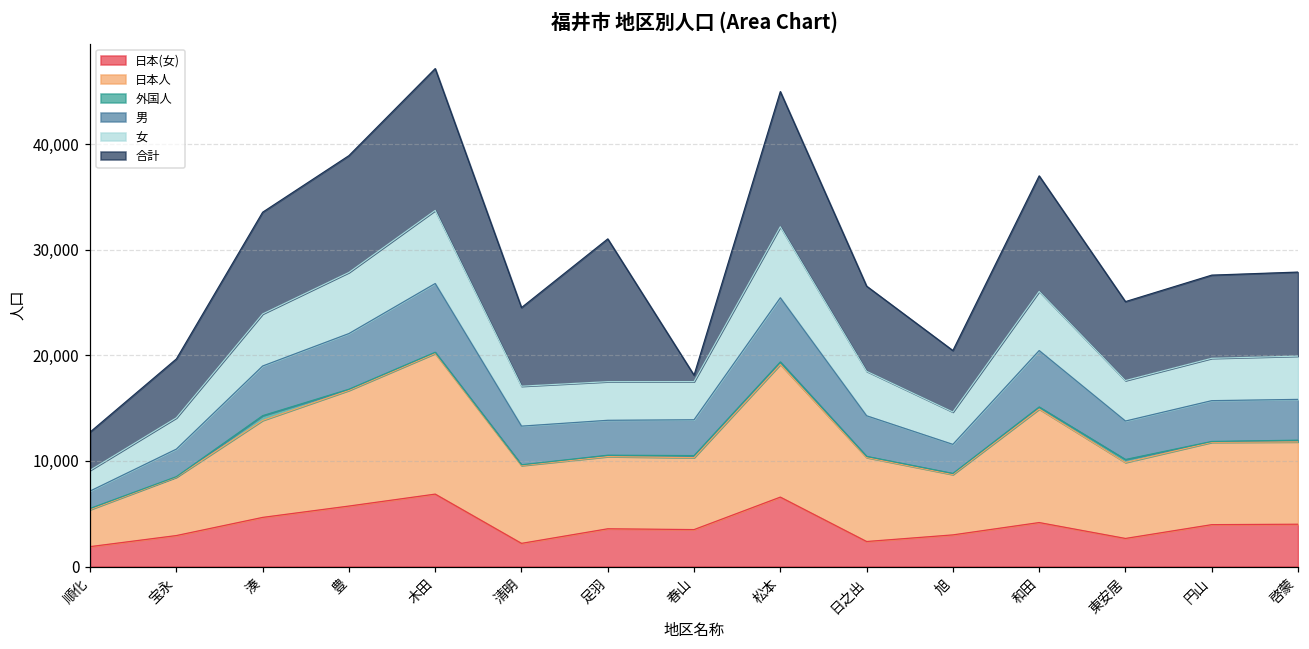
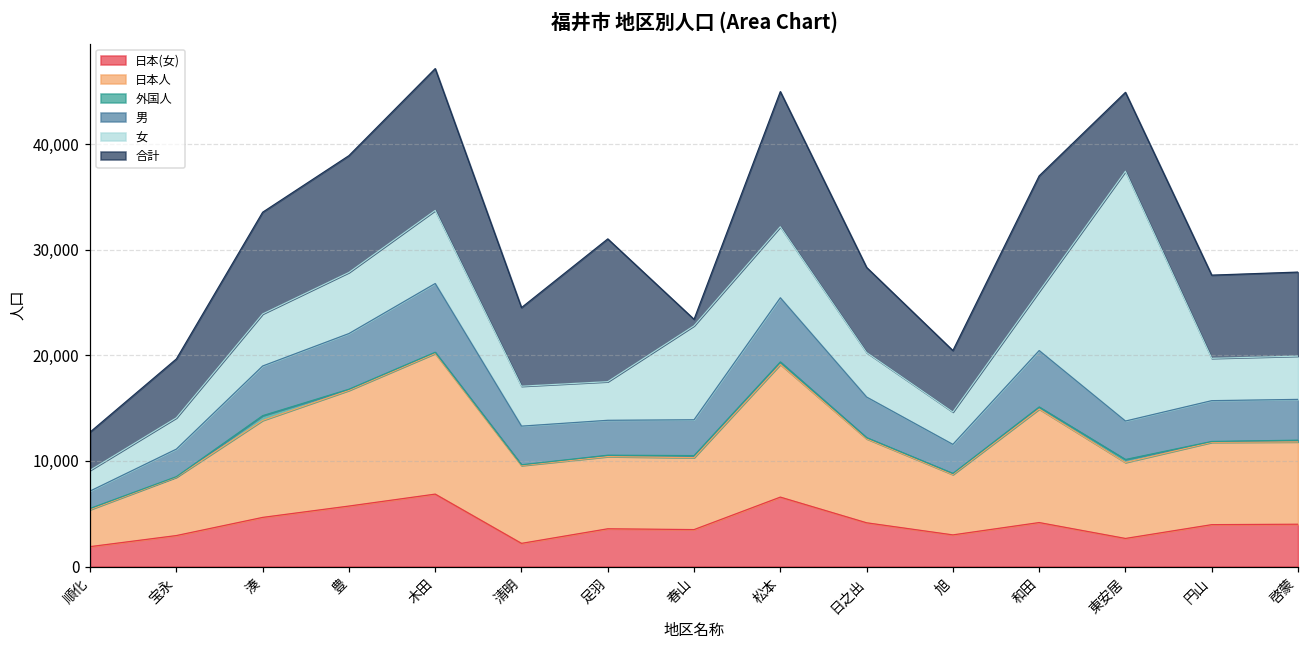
  {
    "日本(女)": {
      "順化": "2,000",
      "宝永": "3,000",
      "湊": "5,000",
      "豊": "6,000",
      "木田": "7,000",
      "清明": "2,000",
      "足羽": "4,000",
      "春山": "3,000",
      "松本": "7,000",
-     "日之出": "2,000",
+     "日之出": "4,000",
      "旭": "3,000",
      "和田": "4,000",
      "東安居": "3,000",
      "円山": "4,000",
      "啓蒙": "4,000"
    },
    "日本人": {
      "湊": "9,000",
      "東安居": "7,000"
    },
    "女": {
      "順化": "2,000",
      "宝永": "3,000",
      "湊": "5,000",
      "豊": "6,000",
      "木田": "7,000",
      "清明": "4,000",
      "足羽": "4,000",
-     "春山": "4,000",
+     "春山": "9,000",
      "松本": "7,000",
      "日之出": "4,000",
      "旭": "3,000",
      "和田": "6,000",
-     "東安居": "4,000",
+     "東安居": "24,000",
      "円山": "4,000",
      "啓蒙": "4,000"
    },
    "合計": {
      "順化": "4,000",
      "宝永": "6,000",
      "湊": "10,000",
      "豊": "11,000",
      "木田": "13,000",
      "清明": "7,000",
      "足羽": "14,000",
      "春山": "1,000",
      "松本": "13,000",
      "日之出": "8,000",
      "旭": "6,000",
      "和田": "11,000",
      "東安居": "7,000",
      "円山": "8,000",
      "啓蒙": "8,000"
    }
  }
